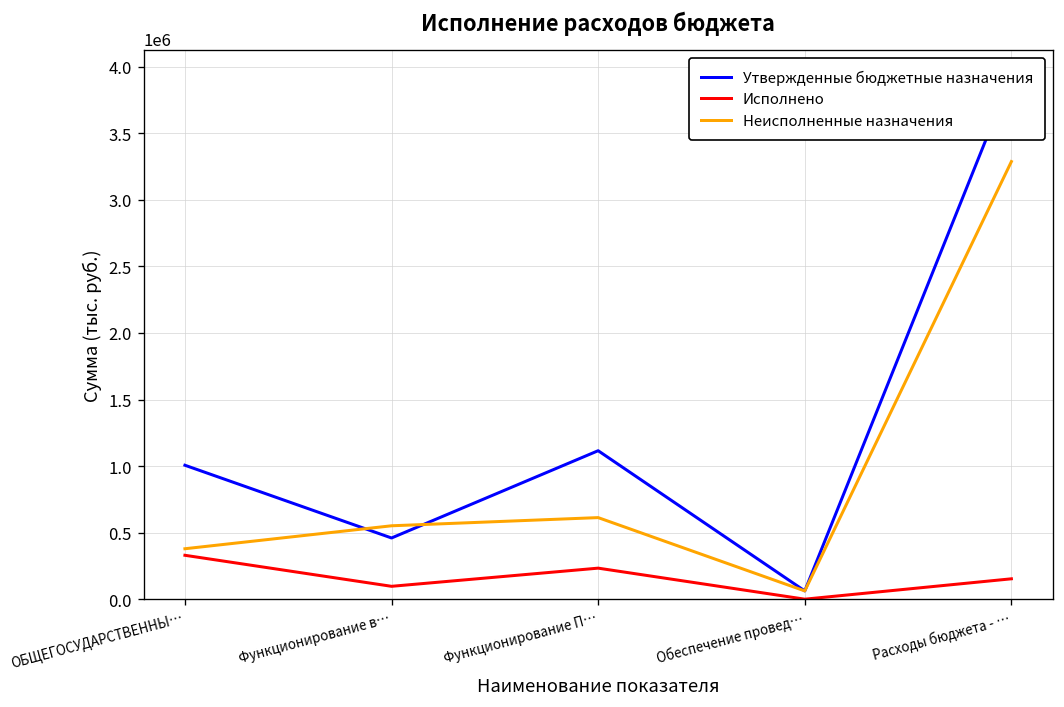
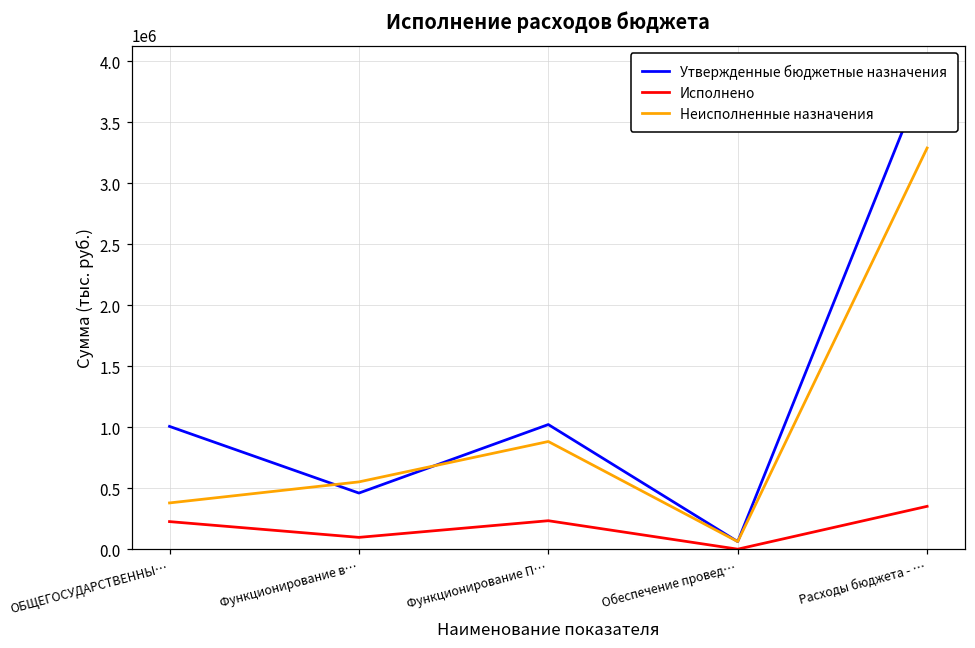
  {
    "Утвержденные бюджетные назначения": {
      "ОБЩЕГОСУДАРСТВЕННЫ…": 1010000,
      "Функционирование в…": 460000,
-     "Функционирование П…": 1120000
+     "Функционирование П…": 1020000
    },
    "Исполнено": {
-     "ОБЩЕГОСУДАРСТВЕННЫ…": 330000,
+     "ОБЩЕГОСУДАРСТВЕННЫ…": 230000,
      "Функционирование в…": 100000,
      "Функционирование П…": 230000,
      "Обеспечение провед…": 0,
-     "Расходы бюджета - …": 150000
+     "Расходы бюджета - …": 350000
    },
    "Неисполненные назначения": {
      "ОБЩЕГОСУДАРСТВЕННЫ…": 380000,
      "Функционирование в…": 550000,
-     "Функционирование П…": 610000,
+     "Функционирование П…": 880000,
      "Расходы бюджета - …": 3290000
    }
  }
